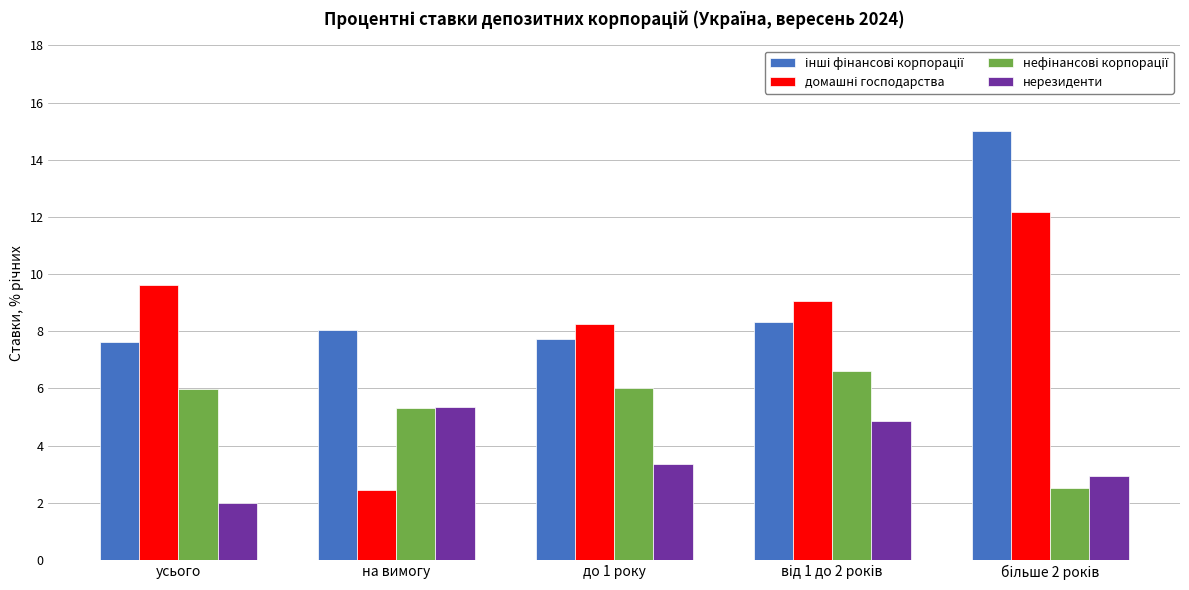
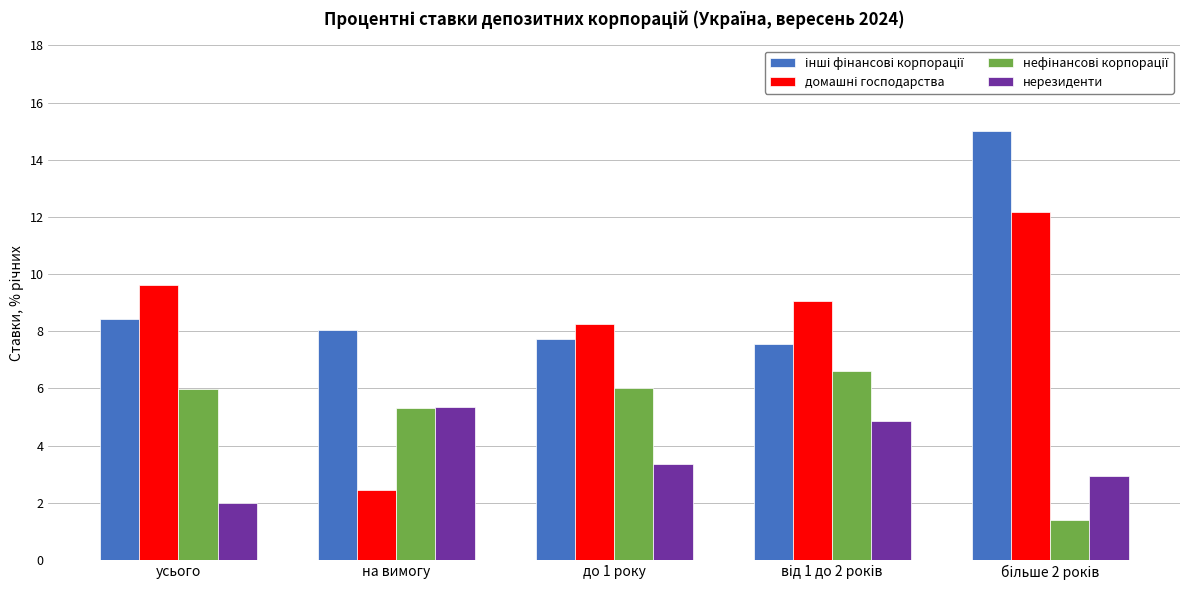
  {
    "інші фінансові корпорації": {
-     "усього": 7.6,
+     "усього": 8.4,
      "на вимогу": 8.0,
      "до 1 року": 7.7,
-     "від 1 до 2 років": 8.3,
+     "від 1 до 2 років": 7.6,
      "більше 2 років": 15.0
    },
    "домашні господарства": {
      "усього": 9.6,
      "на вимогу": 2.4,
      "до 1 року": 8.2,
      "від 1 до 2 років": 9.1,
      "більше 2 років": 12.2
    },
    "нефінансові корпорації": {
      "усього": 6.0,
      "на вимогу": 5.3,
      "до 1 року": 6.0,
      "від 1 до 2 років": 6.6,
-     "більше 2 років": 2.5
+     "більше 2 років": 1.4
    },
    "нерезиденти": {
      "усього": 2.0,
      "на вимогу": 5.3,
      "до 1 року": 3.4,
      "від 1 до 2 років": 4.8,
      "більше 2 років": 2.9
    }
  }
